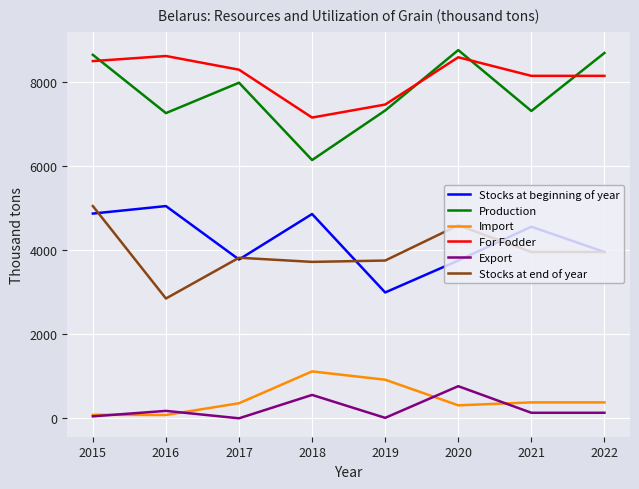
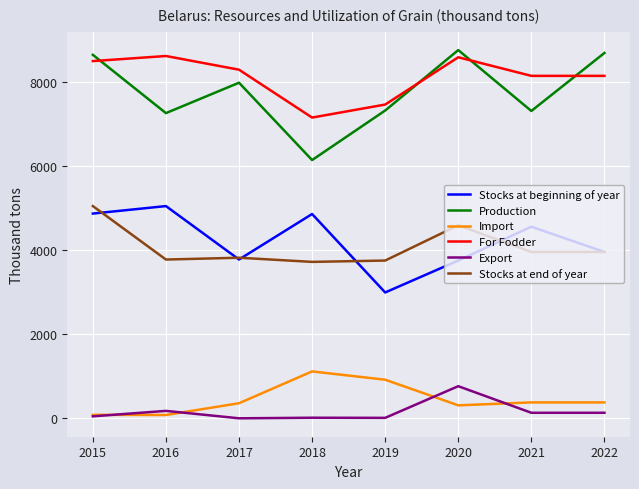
  {
    "Stocks at beginning of year": {
      "2015": 4900,
      "2016": 5100,
      "2018": 4900,
      "2019": 3000
    },
    "Production": {
      "2015": 8700,
      "2016": 7300,
      "2017": 8000,
      "2018": 6200,
      "2019": 7300,
      "2020": 8800,
      "2021": 7300,
      "2022": 8700
    },
    "Import": {
      "2016": 100,
      "2017": 400,
      "2018": 1100,
      "2019": 900,
      "2020": 300,
      "2021": 400,
      "2022": 400
    },
    "For Fodder": {
      "2015": 8500,
      "2016": 8600,
      "2017": 8300,
      "2018": 7200,
      "2019": 7500,
      "2020": 8600,
      "2021": 8200,
      "2022": 8200
    },
    "Export": {
      "2016": 200,
      "2017": 0,
-     "2018": 600,
+     "2018": 0,
      "2019": 0,
      "2020": 800,
      "2021": 100,
      "2022": 100
    },
    "Stocks at end of year": {
      "2015": 5100,
-     "2016": 2900,
+     "2016": 3800,
      "2018": 3700,
      "2019": 3800
    }
  }
